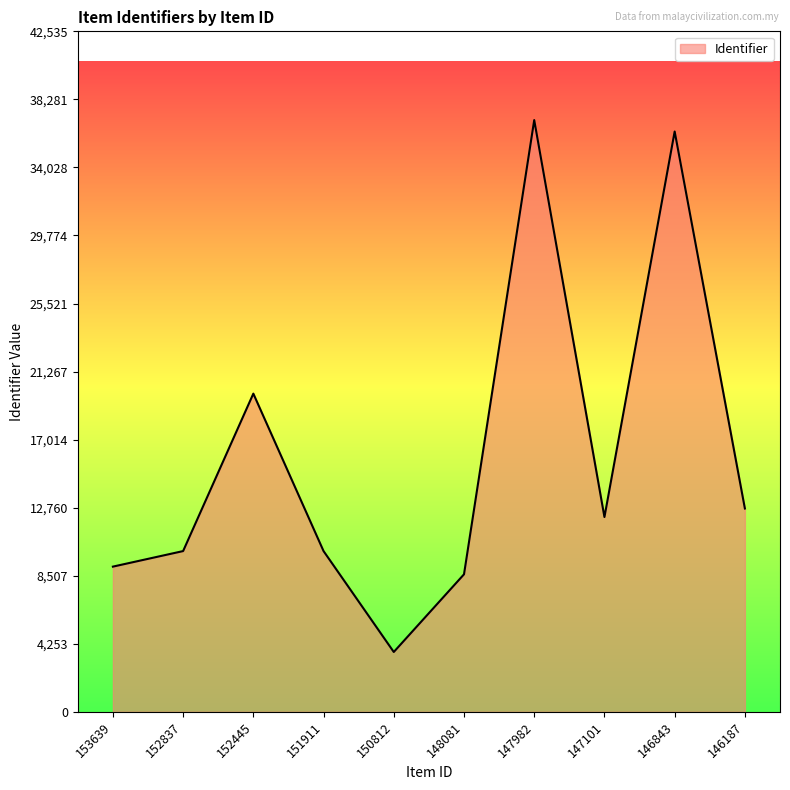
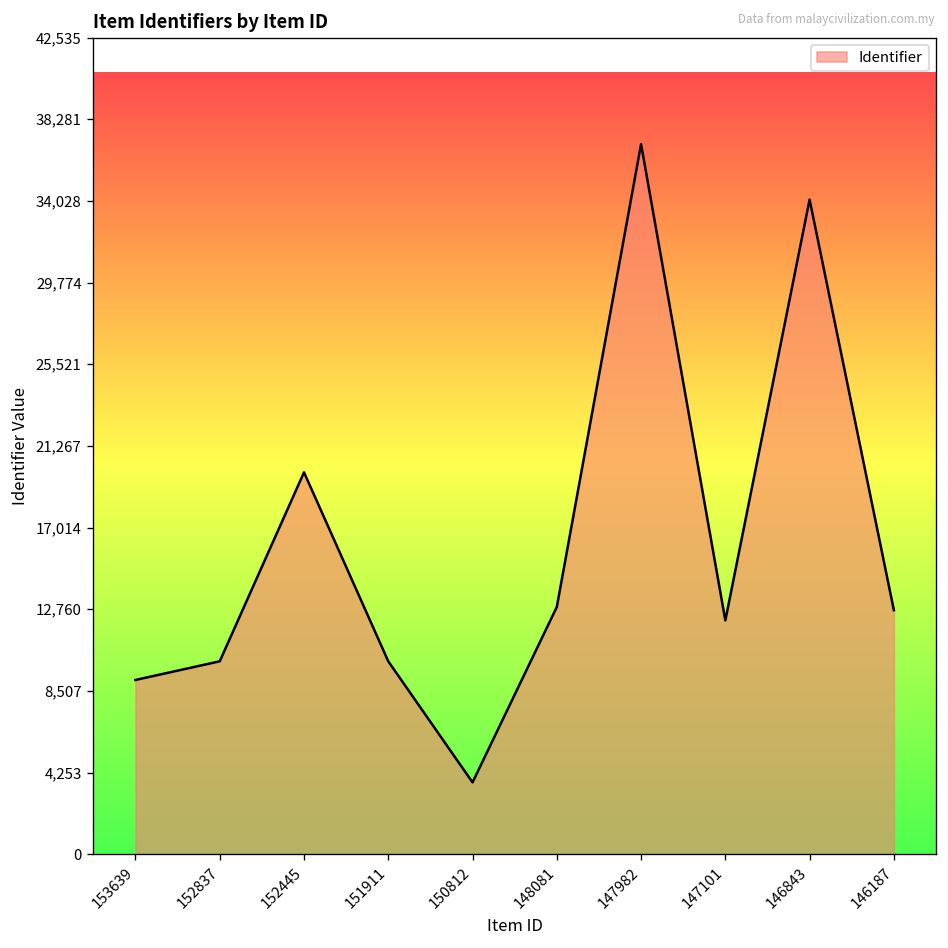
  {
    "153639": "9,100",
    "152837": "10,000",
    "152445": "19,900",
    "151911": "10,000",
    "150812": "3,700",
-   "148081": "8,600",
+   "148081": "12,900",
    "147982": "37,000",
    "147101": "12,200",
-   "146843": "36,300",
+   "146843": "34,100",
    "146187": "12,700"
  }
